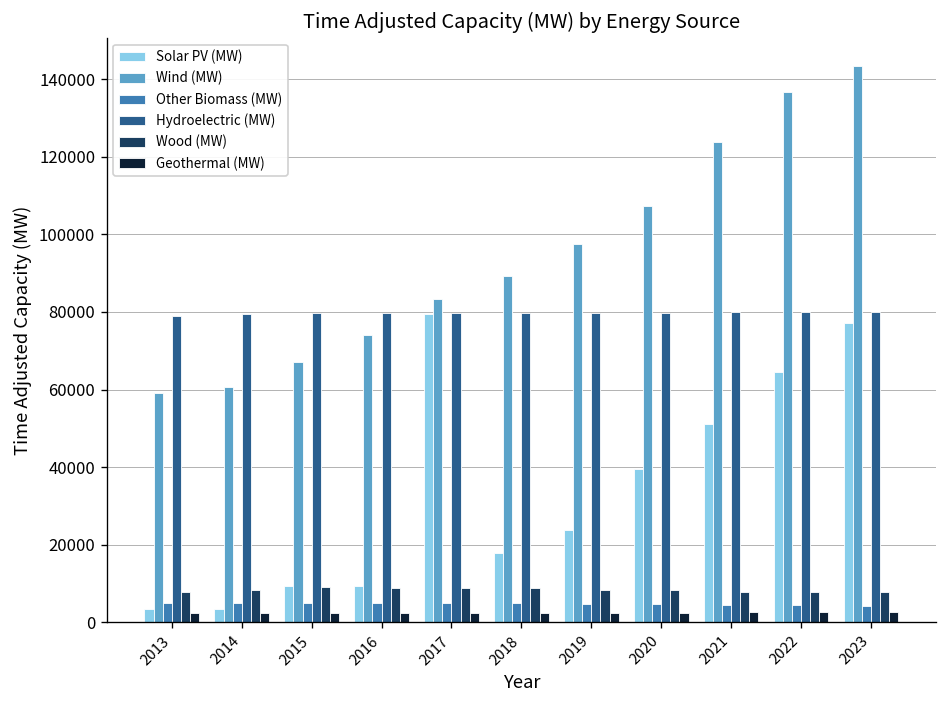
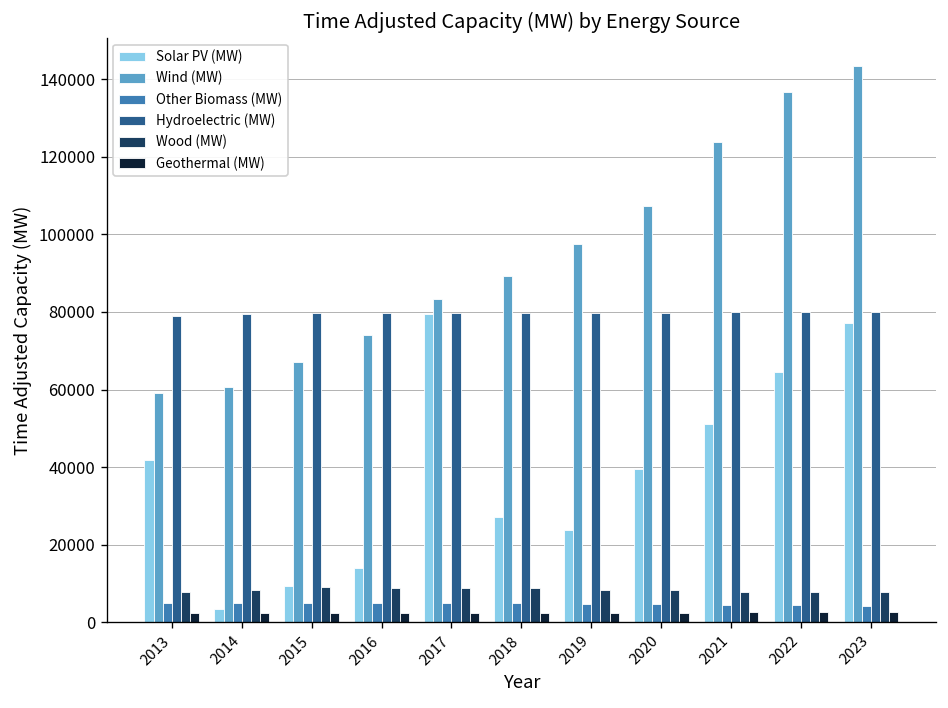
  {
    "Solar PV (MW)": {
-     "2013": 4000,
+     "2013": 42000,
      "2014": 3000,
      "2015": 10000,
-     "2016": 9000,
+     "2016": 14000,
      "2017": 79000,
-     "2018": 18000,
+     "2018": 27000,
      "2019": 24000,
      "2020": 39000,
      "2021": 51000,
      "2022": 65000,
      "2023": 77000
    }
  }
